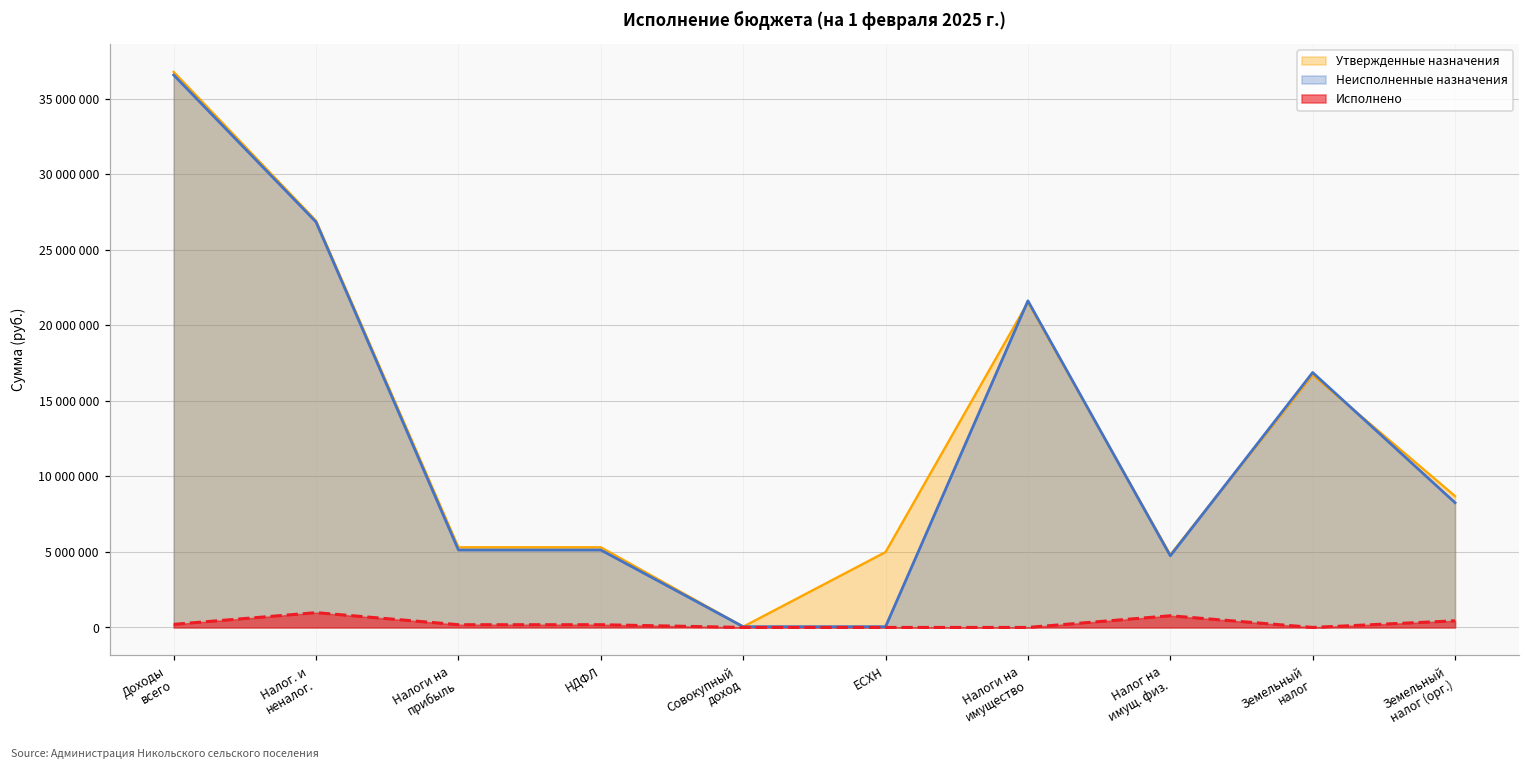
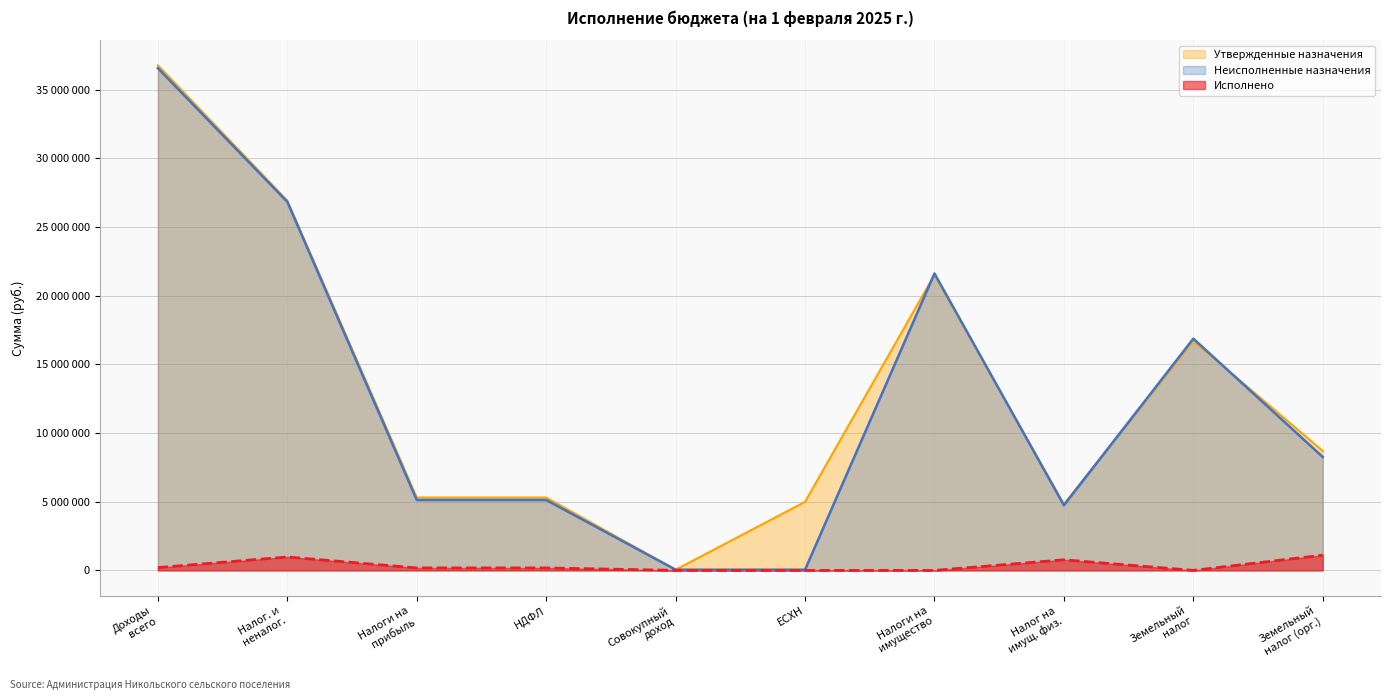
  {
    "Утвержденные назначения": {
      "Доходы всего": 36800000,
      "ЕСХН": 5000000,
      "Земельный налог (орг.)": 8700000
    },
    "Неисполненные назначения": {
      "Доходы всего": 36600000,
      "Земельный налог (орг.)": 8300000
    },
    "Исполнено": {
      "Доходы всего": 200000,
      "Налог. и неналог.": 1000000,
      "Налоги на прибыль": 200000,
      "НДФЛ": 200000,
      "Налоги на имущество": 0,
      "Налог на имущ. физ.": 800000,
      "Земельный налог": 0,
-     "Земельный налог (орг.)": 400000
+     "Земельный налог (орг.)": 1100000
    }
  }
